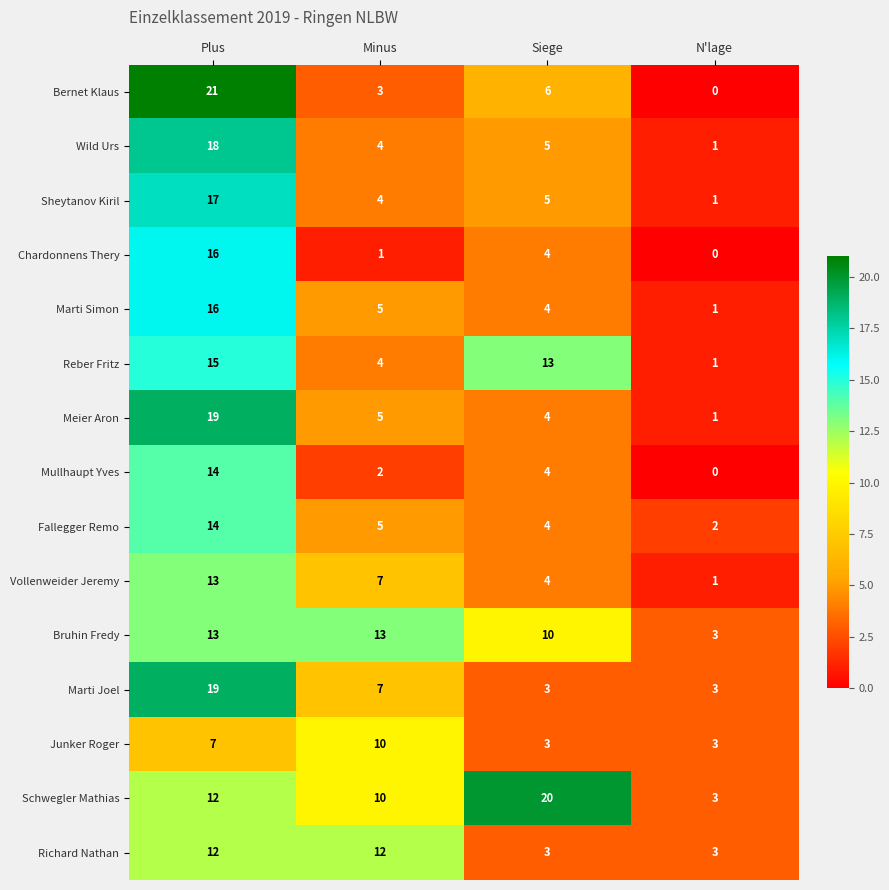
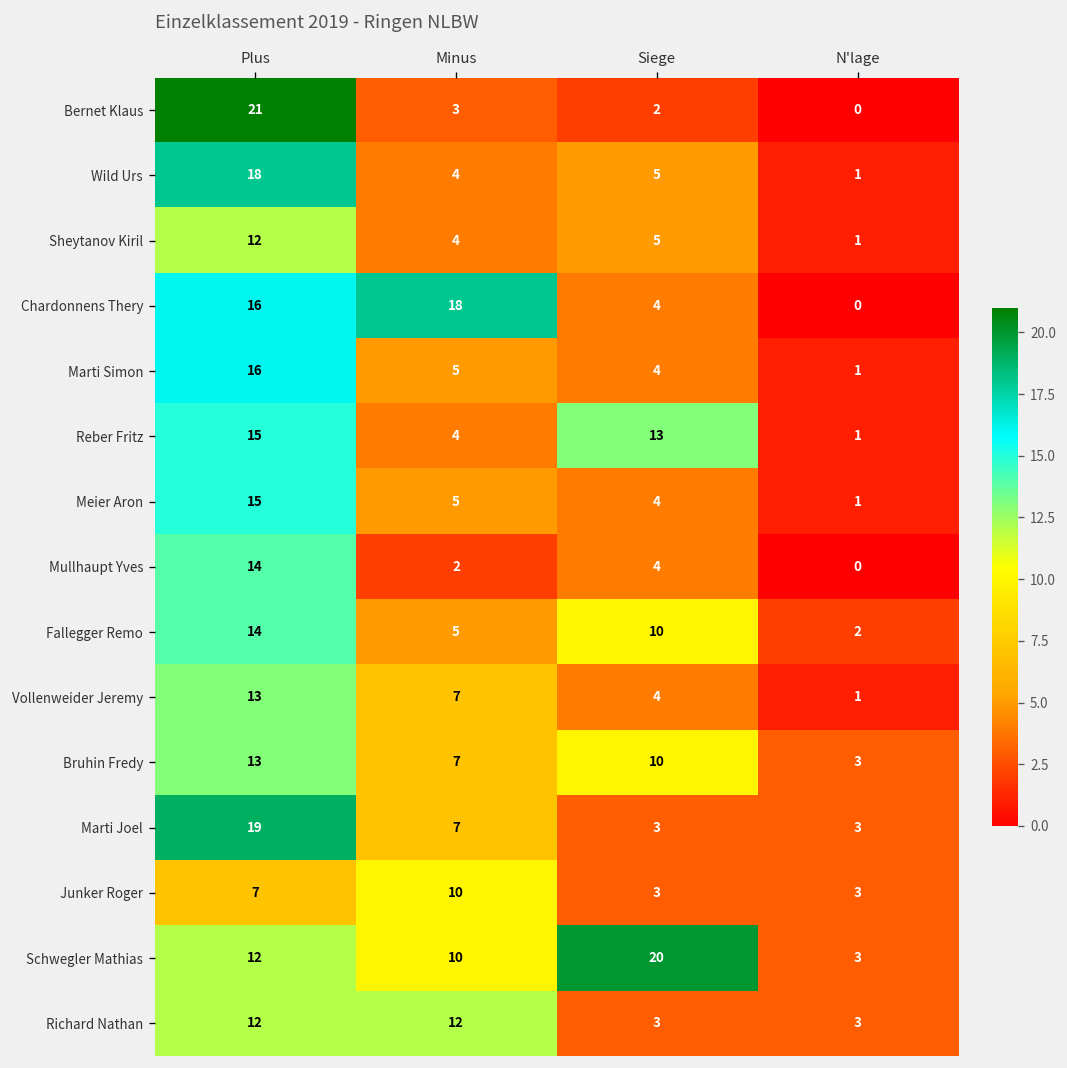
  {
    "Bernet Klaus": {
      "Plus": 21,
      "Minus": 3,
-     "Siege": 6,
+     "Siege": 2,
      "N'lage": 0
    },
    "Wild Urs": {
      "Plus": 18,
      "Minus": 4,
      "Siege": 5,
      "N'lage": 1
    },
    "Sheytanov Kiril": {
-     "Plus": 17,
+     "Plus": 12,
      "Minus": 4,
      "Siege": 5,
      "N'lage": 1
    },
    "Chardonnens Thery": {
      "Plus": 16,
-     "Minus": 1,
+     "Minus": 18,
      "Siege": 4,
      "N'lage": 0
    },
    "Marti Simon": {
      "Plus": 16,
      "Minus": 5,
      "Siege": 4,
      "N'lage": 1
    },
    "Reber Fritz": {
      "Plus": 15,
      "Minus": 4,
      "Siege": 13,
      "N'lage": 1
    },
    "Meier Aron": {
-     "Plus": 19,
+     "Plus": 15,
      "Minus": 5,
      "Siege": 4,
      "N'lage": 1
    },
    "Mullhaupt Yves": {
      "Plus": 14,
      "Minus": 2,
      "Siege": 4,
      "N'lage": 0
    },
    "Fallegger Remo": {
      "Plus": 14,
      "Minus": 5,
-     "Siege": 4,
+     "Siege": 10,
      "N'lage": 2
    },
    "Vollenweider Jeremy": {
      "Plus": 13,
      "Minus": 7,
      "Siege": 4,
      "N'lage": 1
    },
    "Bruhin Fredy": {
      "Plus": 13,
-     "Minus": 13,
+     "Minus": 7,
      "Siege": 10,
      "N'lage": 3
    },
    "Marti Joel": {
      "Plus": 19,
      "Minus": 7,
      "Siege": 3,
      "N'lage": 3
    },
    "Junker Roger": {
      "Plus": 7,
      "Minus": 10,
      "Siege": 3,
      "N'lage": 3
    },
    "Schwegler Mathias": {
      "Plus": 12,
      "Minus": 10,
      "Siege": 20,
      "N'lage": 3
    },
    "Richard Nathan": {
      "Plus": 12,
      "Minus": 12,
      "Siege": 3,
      "N'lage": 3
    }
  }
